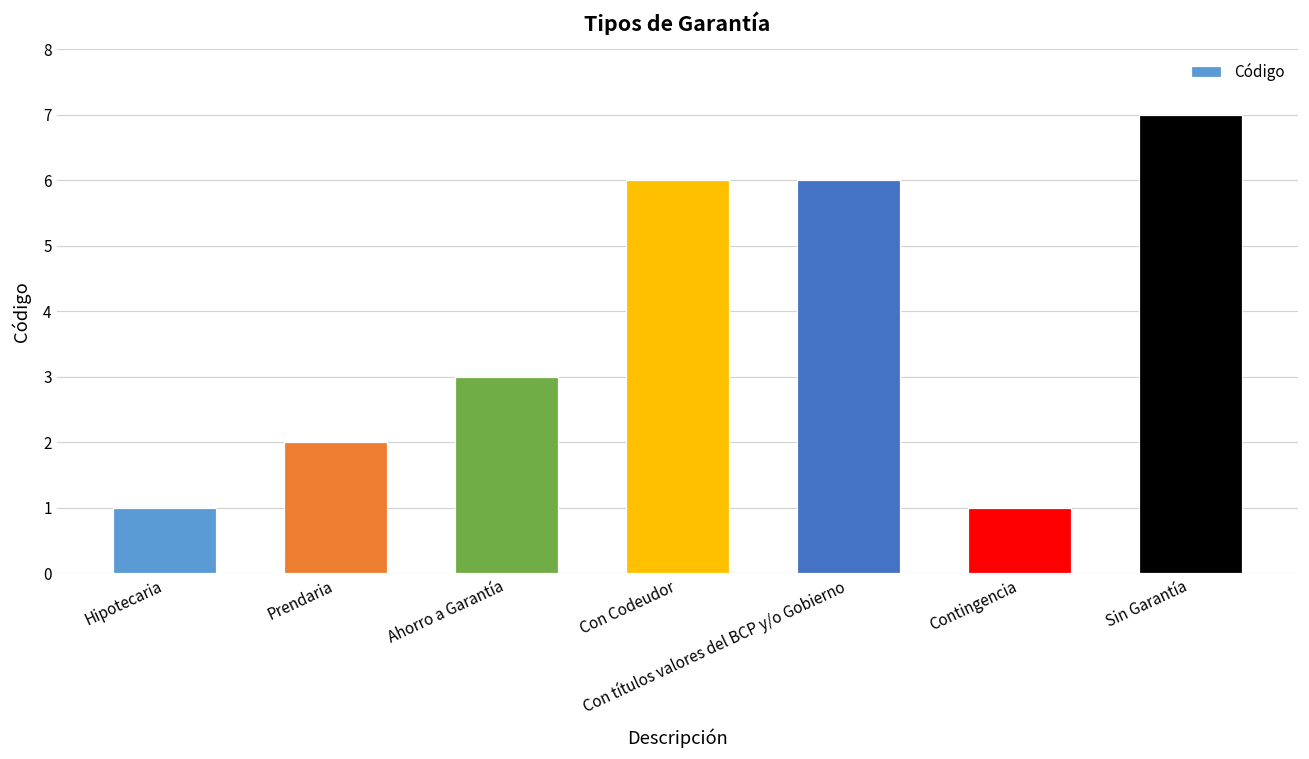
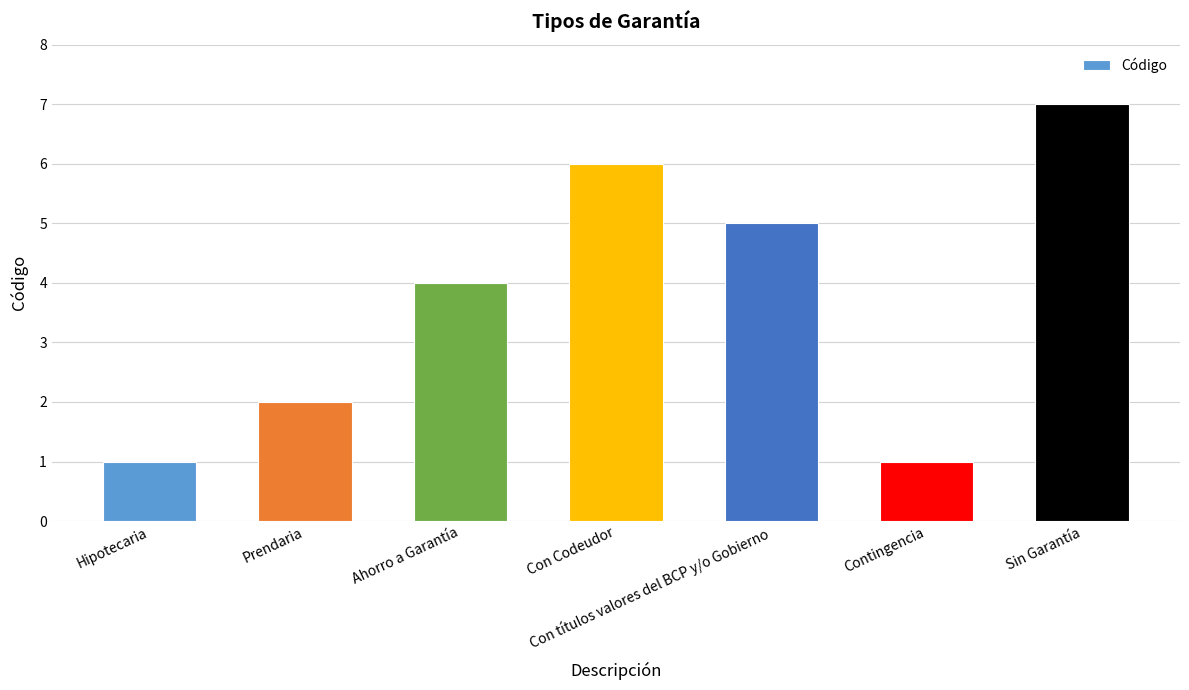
  {
    "Hipotecaria": 1,
    "Prendaria": 2,
-   "Ahorro a Garantía": 3,
+   "Ahorro a Garantía": 4,
    "Con Codeudor": 6,
-   "Con títulos valores del BCP y/o Gobierno": 6,
+   "Con títulos valores del BCP y/o Gobierno": 5,
    "Contingencia": 1,
    "Sin Garantía": 7
  }
